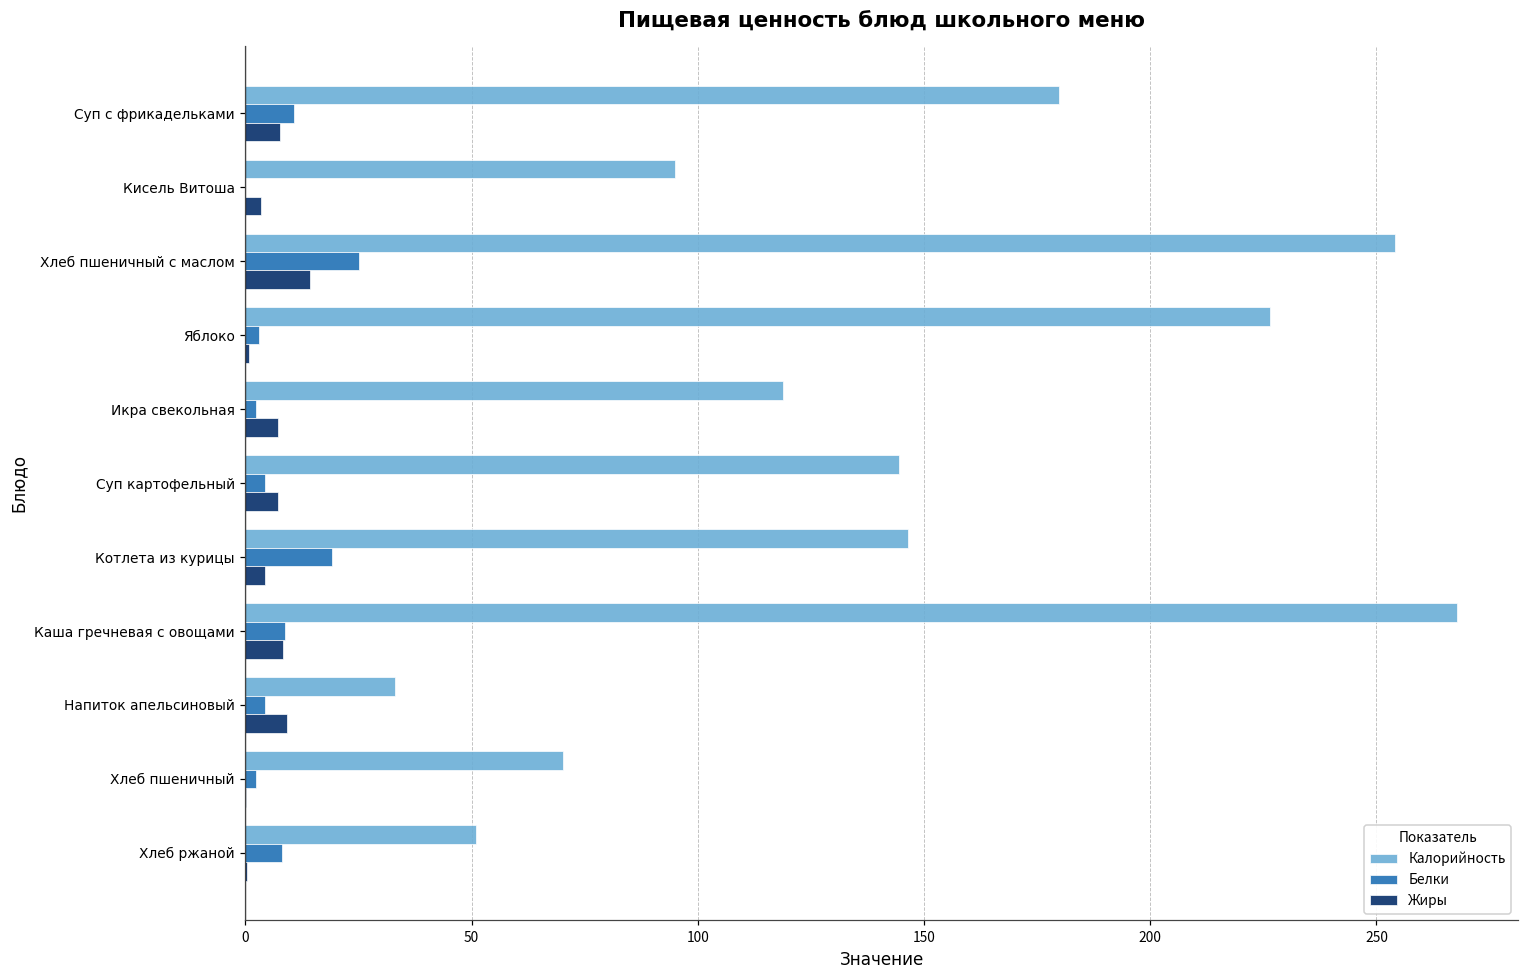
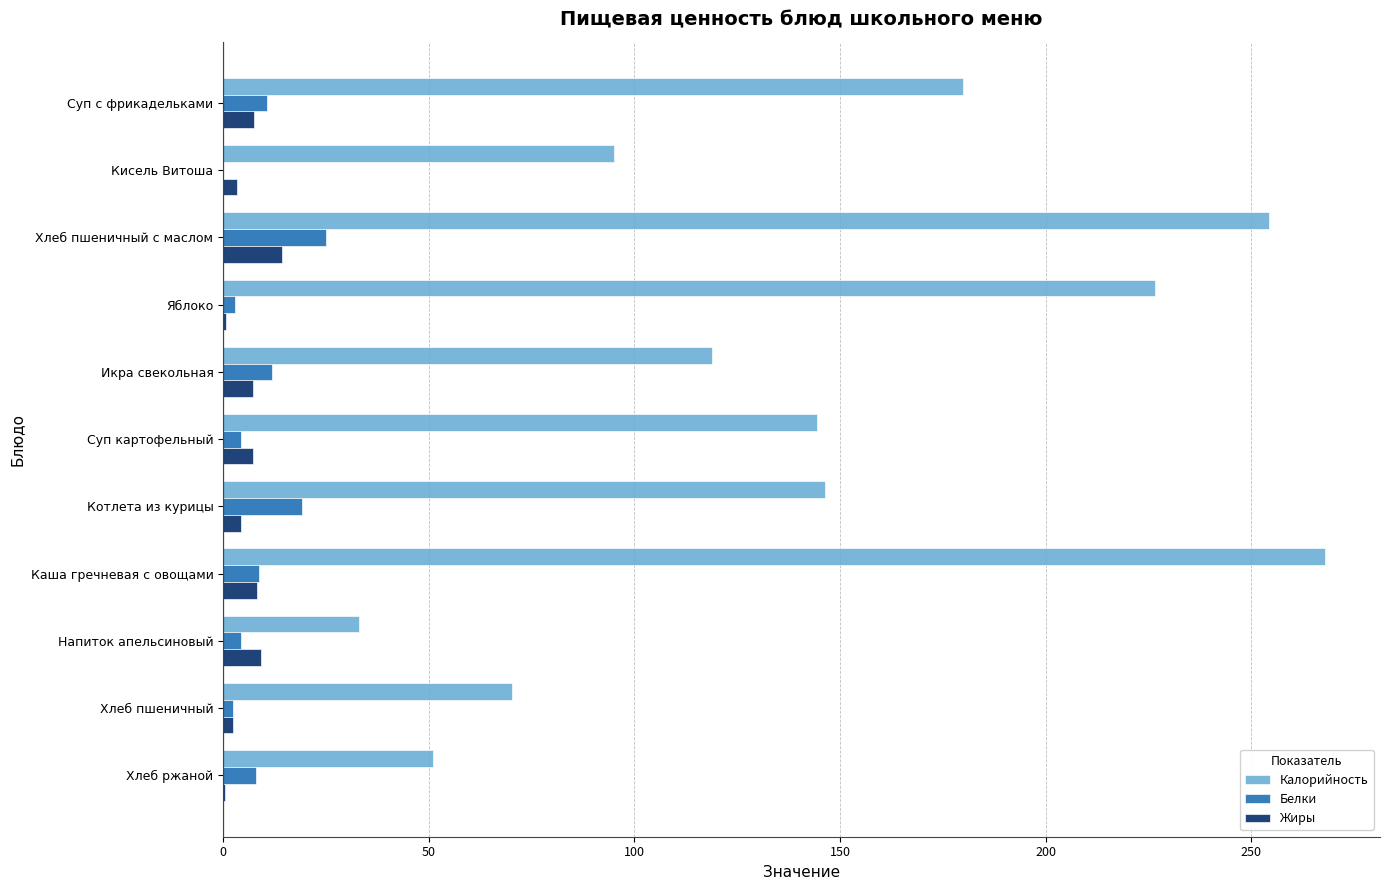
  {
    "Калорийность": {
      "Суп с фрикадельками": 180,
      "Кисель Витоша": 95,
      "Хлеб пшеничный с маслом": 254,
      "Яблоко": 227,
      "Икра свекольная": 119,
      "Суп картофельный": 145,
      "Котлета из курицы": 146,
      "Каша гречневая с овощами": 268,
      "Напиток апельсиновый": 33,
      "Хлеб пшеничный": 70,
      "Хлеб ржаной": 51
    },
    "Белки": {
      "Суп с фрикадельками": 11,
      "Кисель Витоша": 0,
      "Хлеб пшеничный с маслом": 25,
      "Яблоко": 3,
-     "Икра свекольная": 2,
+     "Икра свекольная": 12,
      "Суп картофельный": 4,
      "Котлета из курицы": 19,
      "Каша гречневая с овощами": 9,
      "Напиток апельсиновый": 4,
      "Хлеб пшеничный": 2,
      "Хлеб ржаной": 8
    },
    "Жиры": {
      "Суп с фрикадельками": 8,
      "Кисель Витоша": 3,
      "Хлеб пшеничный с маслом": 14,
      "Яблоко": 1,
      "Икра свекольная": 7,
      "Суп картофельный": 7,
      "Котлета из курицы": 4,
      "Каша гречневая с овощами": 8,
      "Напиток апельсиновый": 9,
-     "Хлеб пшеничный": 0
+     "Хлеб пшеничный": 3
    }
  }
